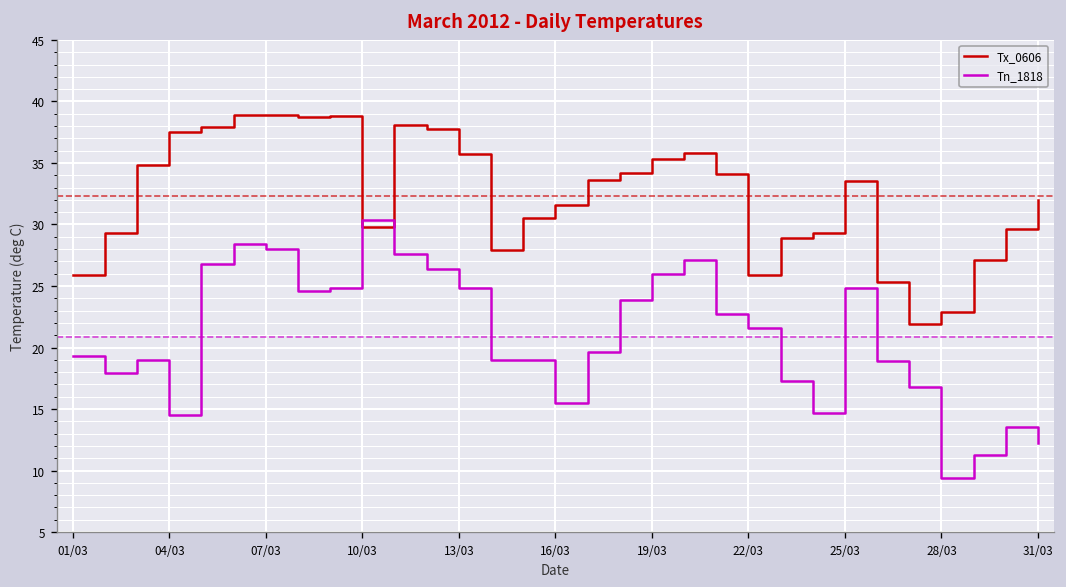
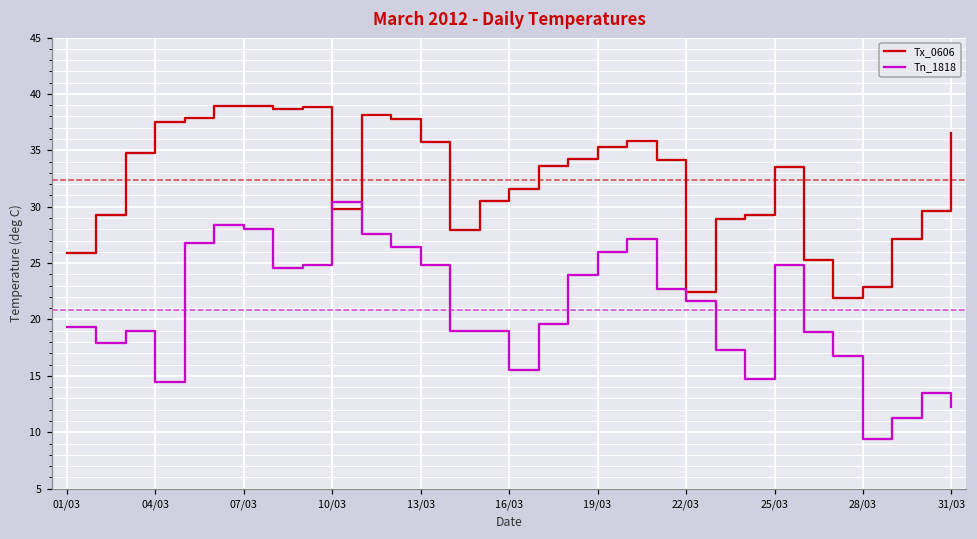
  {
    "Tx_0606": {
      "01/03": 25.9,
      "04/03": 37.5,
      "07/03": 38.9,
      "10/03": 29.8,
      "13/03": 35.7,
      "16/03": 31.6,
      "19/03": 35.3,
-     "22/03": 25.9,
+     "22/03": 22.4,
      "25/03": 33.5,
      "28/03": 22.9,
-     "31/03": 32.0
+     "31/03": 36.5
    },
    "Tn_1818": {
      "01/03": 19.3,
      "04/03": 14.5,
      "07/03": 28.0,
      "10/03": 30.4,
      "13/03": 24.8,
      "16/03": 15.5,
      "19/03": 26.0,
      "22/03": 21.6,
      "25/03": 24.8,
      "28/03": 9.4,
      "31/03": 12.2
    }
  }
